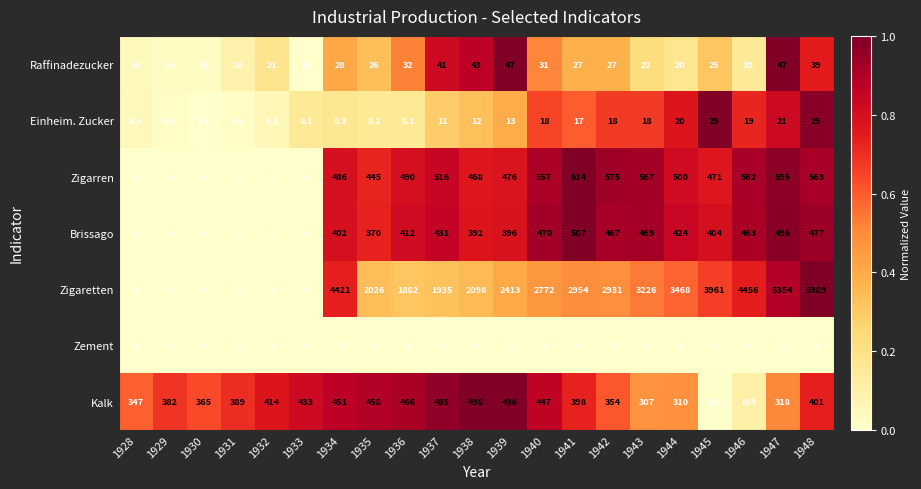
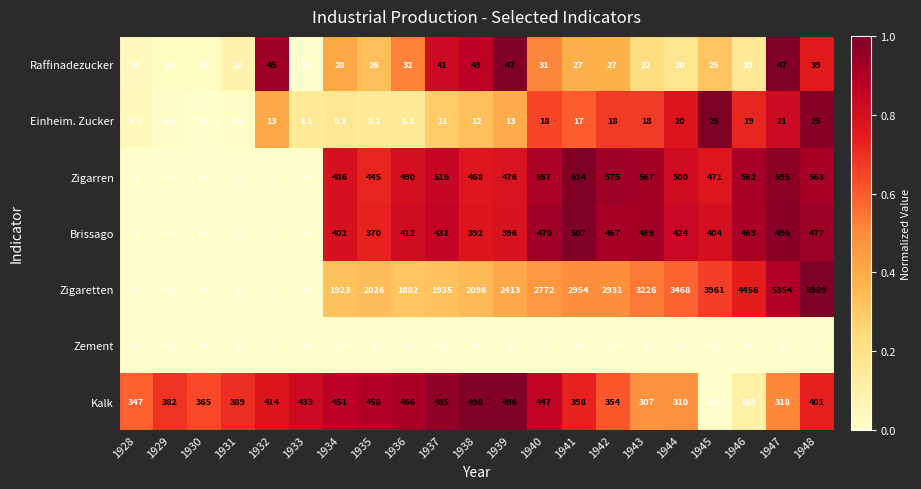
  {
    "Raffinadezucker": {
      "1928": 16,
      "1929": 16,
      "1930": 16,
      "1931": 18,
-     "1932": 21,
+     "1932": 45,
      "1933": 15,
      "1934": 28,
      "1935": 26,
      "1936": 32,
      "1937": 41,
      "1938": 43,
      "1939": 47,
      "1940": 31,
      "1941": 27,
      "1942": 27,
      "1943": 22,
      "1944": 20,
      "1945": 25,
      "1946": 20,
      "1947": 47,
      "1948": 39
    },
    "Einheim. Zucker": {
      "1928": 6.1,
      "1929": 5.5,
      "1930": 5.1,
      "1931": 5.5,
-     "1932": 6.2,
+     "1932": 13,
      "1933": 8.1,
      "1934": 8.3,
      "1935": 8.1,
      "1936": 8.1,
      "1937": 11,
      "1938": 12,
      "1939": 13,
      "1940": 18,
      "1941": 17,
      "1942": 18,
      "1943": 18,
      "1944": 20,
      "1945": 25,
      "1946": 19,
      "1947": 21,
      "1948": 25
    },
    "Zigarren": {
      "1928": 0,
      "1929": 0,
      "1930": 0,
      "1931": 0,
      "1932": 0,
      "1933": 0,
      "1934": 486,
      "1935": 445,
      "1936": 490,
      "1937": 516,
      "1938": 468,
      "1939": 476,
      "1940": 557,
      "1941": 614,
      "1942": 575,
      "1943": 567,
      "1944": 500,
      "1945": 471,
      "1946": 562,
      "1947": 595,
      "1948": 563
    },
    "Brissago": {
      "1928": 0,
      "1929": 0,
      "1930": 0,
      "1931": 0,
      "1932": 0,
      "1933": 0,
      "1934": 402,
      "1935": 370,
      "1936": 412,
      "1937": 431,
      "1938": 392,
      "1939": 396,
      "1940": 470,
      "1941": 507,
      "1942": 467,
      "1943": 469,
      "1944": 424,
      "1945": 404,
      "1946": 463,
      "1947": 496,
      "1948": 477
    },
    "Zigaretten": {
      "1928": 0,
      "1929": 0,
      "1930": 0,
      "1931": 0,
      "1932": 0,
      "1933": 0,
-     "1934": 4421,
+     "1934": 1923,
      "1935": 2026,
      "1936": 1882,
      "1937": 1935,
      "1938": 2098,
      "1939": 2413,
      "1940": 2772,
      "1941": 2954,
      "1942": 2931,
      "1943": 3226,
      "1944": 3468,
      "1945": 3961,
      "1946": 4456,
      "1947": 5354,
      "1948": 5989
    },
    "Zement": {
      "1928": 0,
      "1929": 0,
      "1930": 0,
      "1931": 0,
      "1932": 0,
      "1933": 0,
      "1934": 0,
      "1935": 0,
      "1936": 0,
      "1937": 0,
      "1938": 0,
      "1939": 0,
      "1940": 0,
      "1941": 0,
      "1942": 0,
      "1943": 0,
      "1944": 0,
      "1945": 0,
      "1946": 0,
      "1947": 0,
      "1948": 0
    },
    "Kalk": {
      "1928": 347,
      "1929": 382,
      "1930": 365,
      "1931": 389,
      "1932": 414,
      "1933": 433,
      "1934": 451,
      "1935": 458,
      "1936": 466,
      "1937": 485,
      "1938": 498,
      "1939": 496,
      "1940": 447,
      "1941": 398,
      "1942": 354,
      "1943": 307,
      "1944": 310,
      "1945": 131,
      "1946": 169,
      "1947": 318,
      "1948": 401
    }
  }
